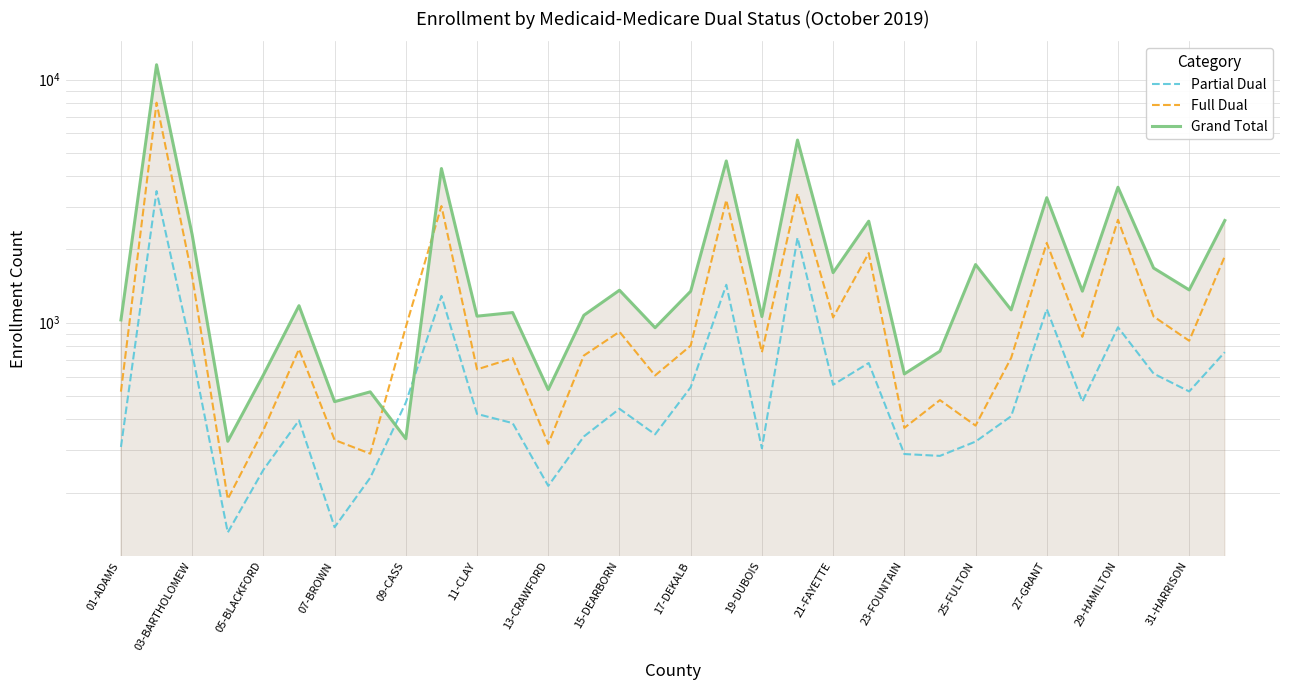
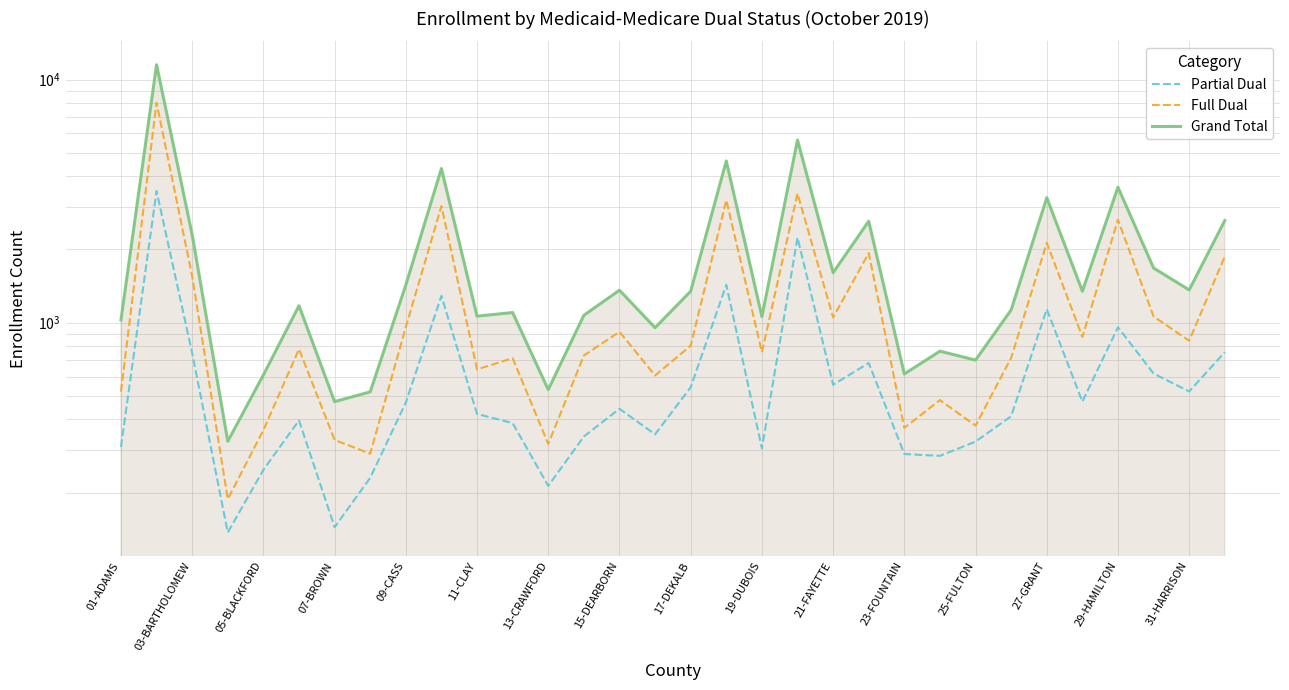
  {
    "Partial Dual": {
      "01-ADAMS": 310,
      "03-BARTHOLOMEW": 750,
      "05-BLACKFORD": 250,
      "07-BROWN": 140,
      "09-CASS": 470,
      "11-CLAY": 420,
      "13-CRAWFORD": 210,
      "15-DEARBORN": 440,
      "17-DEKALB": 540,
      "19-DUBOIS": 300,
      "21-FAYETTE": 560,
      "23-FOUNTAIN": 290,
      "25-FULTON": 320,
      "27-GRANT": 1100,
      "29-HAMILTON": 960,
      "31-HARRISON": 520
    },
    "Full Dual": {
      "01-ADAMS": 520,
      "03-BARTHOLOMEW": 1600,
      "05-BLACKFORD": 360,
      "07-BROWN": 330,
      "09-CASS": 960,
      "11-CLAY": 640,
      "13-CRAWFORD": 320,
      "15-DEARBORN": 920,
      "17-DEKALB": 800,
      "19-DUBOIS": 760,
      "21-FAYETTE": 1050,
      "23-FOUNTAIN": 370,
      "25-FULTON": 380,
      "27-GRANT": 2100,
      "29-HAMILTON": 2600,
      "31-HARRISON": 840
    },
    "Grand Total": {
      "01-ADAMS": 1030,
      "03-BARTHOLOMEW": 2300,
      "05-BLACKFORD": 610,
      "07-BROWN": 470,
-     "09-CASS": 330,
+     "09-CASS": 1400,
      "11-CLAY": 1100,
      "13-CRAWFORD": 530,
      "15-DEARBORN": 1400,
      "17-DEKALB": 1300,
      "19-DUBOIS": 1100,
      "21-FAYETTE": 1600,
      "23-FOUNTAIN": 620,
-     "25-FULTON": 1700,
+     "25-FULTON": 700,
      "27-GRANT": 3300,
      "29-HAMILTON": 3600,
      "31-HARRISON": 1400
    }
  }
